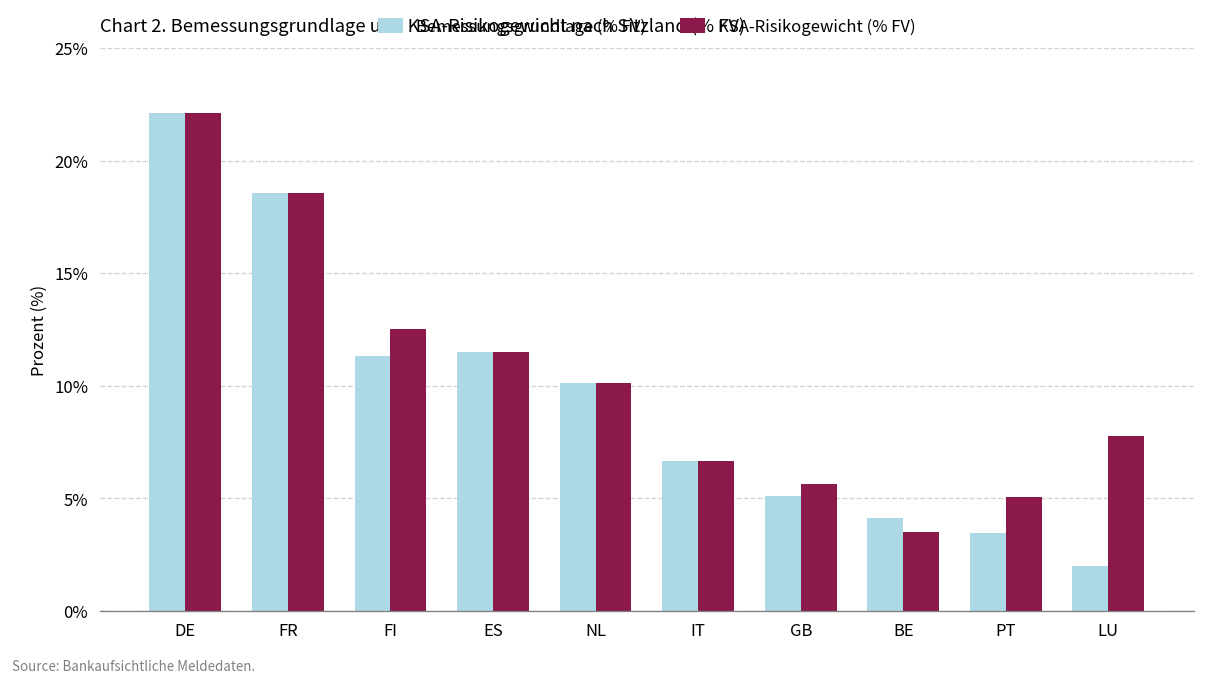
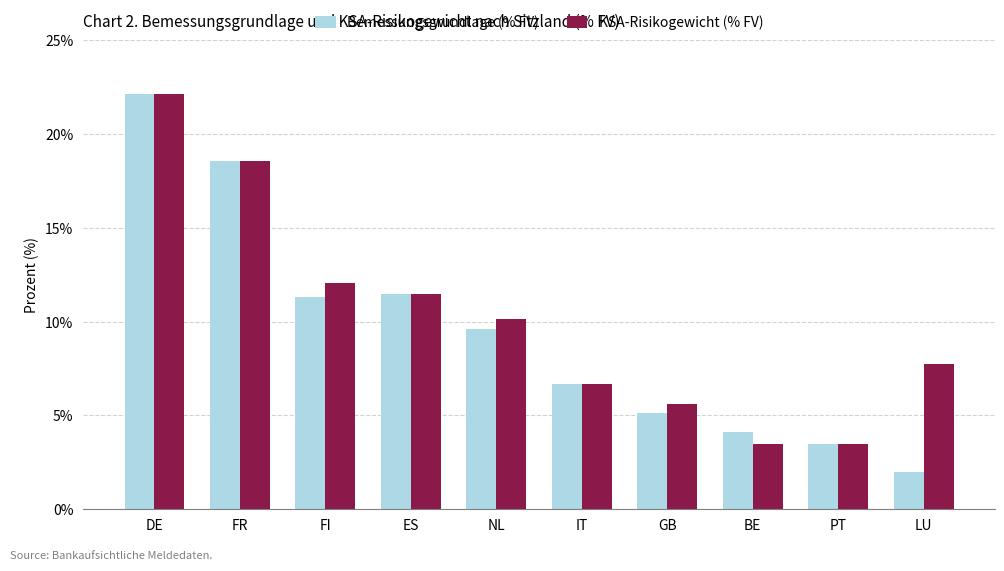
  {
    "Bemessungsgrundlage (% FV)": {
      "DE": "22.1%",
      "FR": "18.5%",
      "FI": "11.3%",
      "ES": "11.5%",
-     "NL": "10.1%",
+     "NL": "9.6%",
      "IT": "6.7%",
      "GB": "5.1%",
      "BE": "4.1%",
      "PT": "3.5%",
      "LU": "2.0%"
    },
    "KSA-Risikogewicht (% FV)": {
      "DE": "22.1%",
      "FR": "18.5%",
-     "FI": "12.5%",
+     "FI": "12.1%",
      "ES": "11.5%",
      "NL": "10.1%",
      "IT": "6.7%",
      "GB": "5.6%",
      "BE": "3.5%",
-     "PT": "5.0%",
+     "PT": "3.5%",
      "LU": "7.8%"
    }
  }
